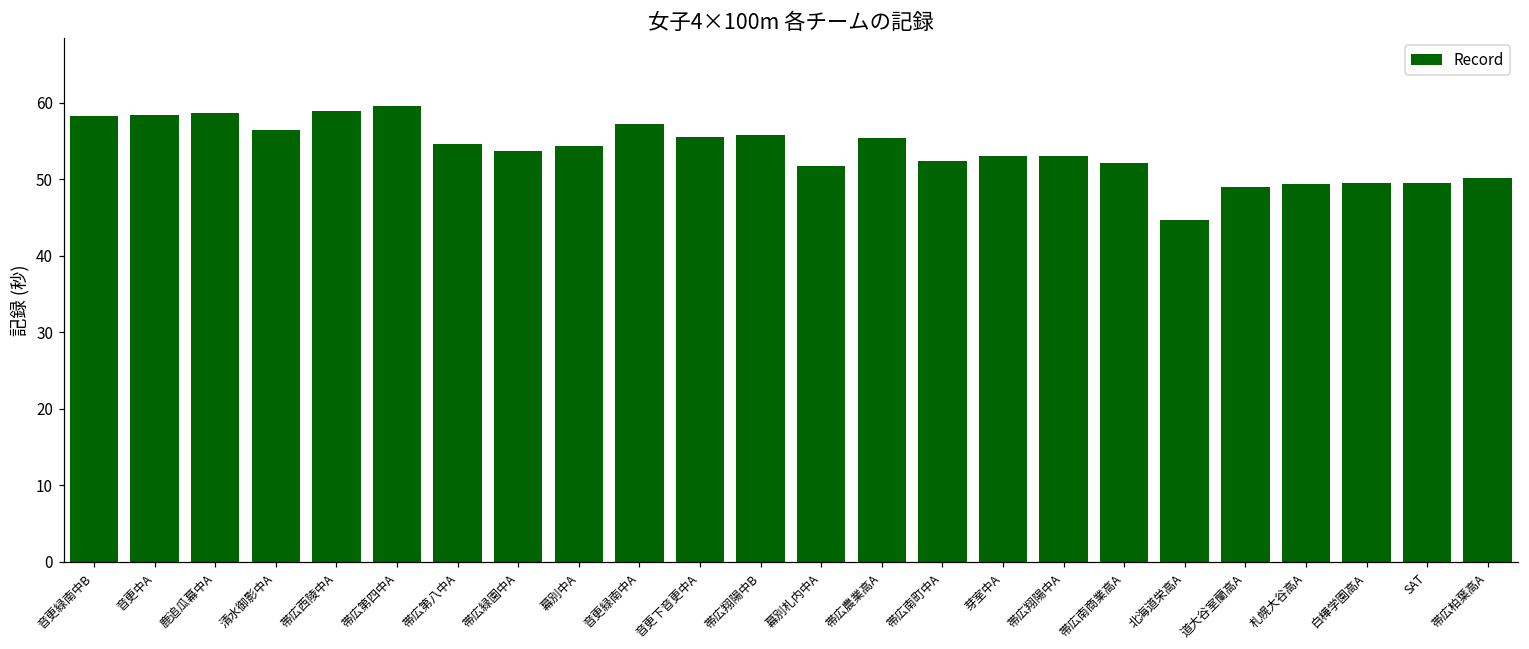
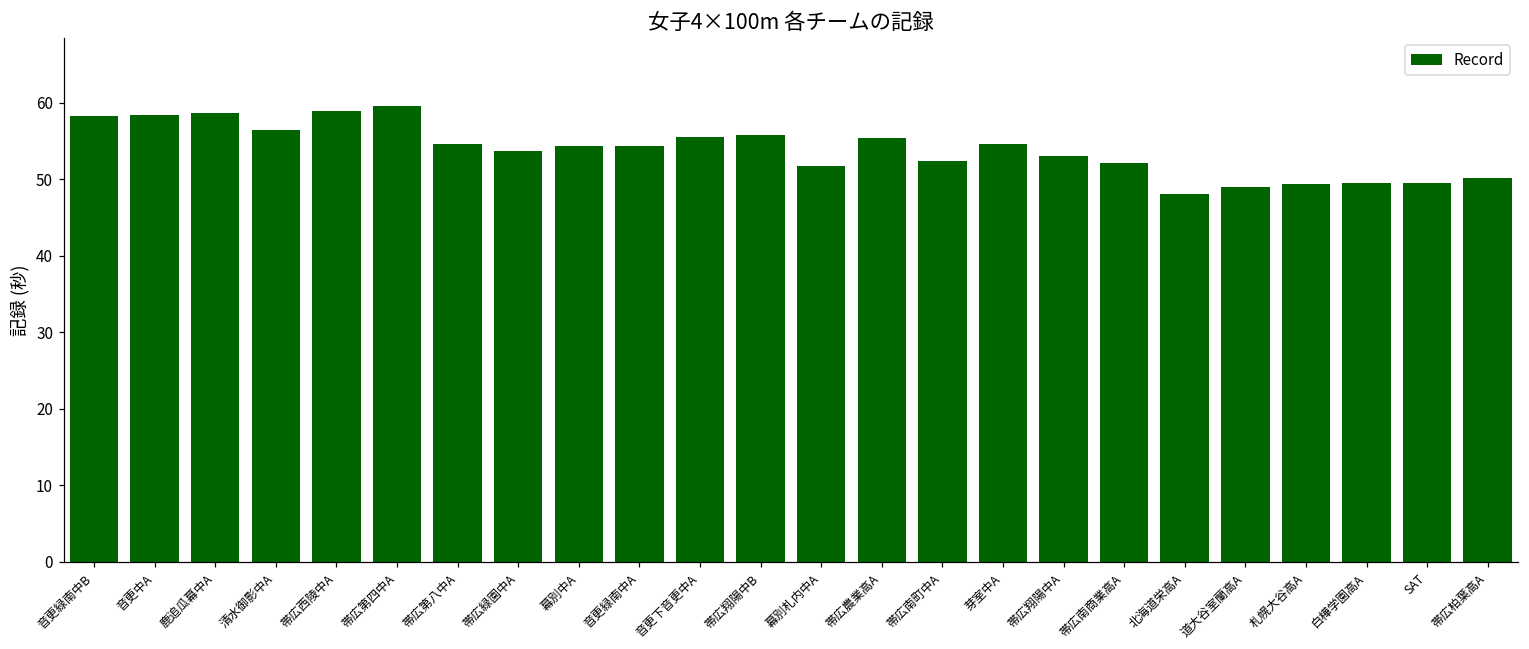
  {
    "音更緑南中B": 58,
    "音更中A": 58,
    "鹿追瓜幕中A": 59,
    "清水御影中A": 56,
    "帯広西陵中A": 59,
    "帯広第四中A": 60,
    "帯広第八中A": 55,
    "帯広緑園中A": 54,
    "幕別中A": 54,
-   "音更緑南中A": 57,
+   "音更緑南中A": 54,
    "音更下音更中A": 56,
    "帯広翔陽中B": 56,
    "幕別札内中A": 52,
    "帯広農業高A": 55,
    "帯広南町中A": 52,
-   "芽室中A": 53,
+   "芽室中A": 55,
    "帯広翔陽中A": 53,
    "帯広南商業高A": 52,
-   "北海道栄高A": 45,
+   "北海道栄高A": 48,
    "道大谷室蘭高A": 49,
    "札幌大谷高A": 49,
    "白樺学園高A": 49,
    "SAT": 50,
    "帯広柏葉高A": 50
  }
